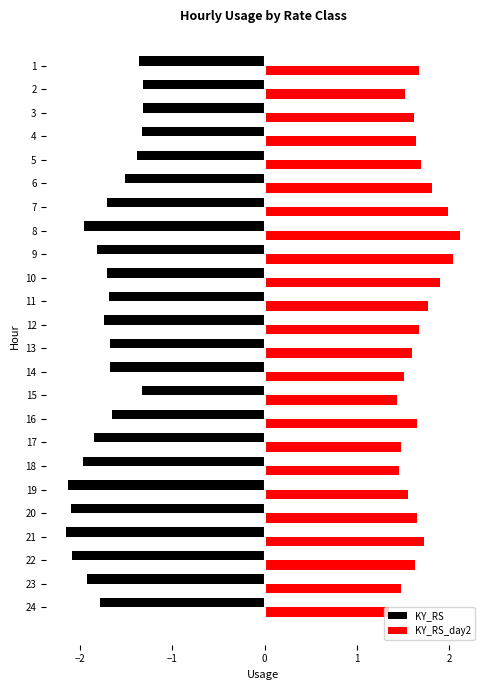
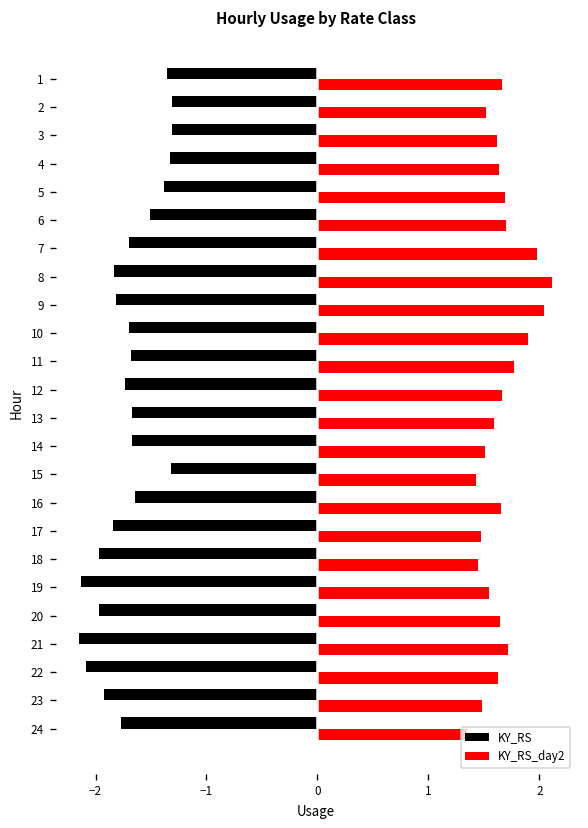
  {
    "KY_RS": {
      "1": -1.4,
      "2": -1.3,
      "3": -1.3,
      "4": -1.3,
      "5": -1.4,
      "6": -1.5,
      "7": -1.7,
-     "8": -2.0,
+     "8": -1.8,
      "9": -1.8,
      "10": -1.7,
      "11": -1.7,
      "12": -1.7,
      "13": -1.7,
      "14": -1.7,
      "15": -1.3,
      "16": -1.6,
      "17": -1.8,
      "18": -2.0,
      "19": -2.1,
-     "20": -2.1,
+     "20": -2.0,
      "21": -2.1,
      "22": -2.1,
      "23": -1.9,
      "24": -1.8
    },
    "KY_RS_day2": {
      "1": 1.7,
      "2": 1.5,
      "3": 1.6,
      "4": 1.6,
      "5": 1.7,
-     "6": 1.8,
+     "6": 1.7,
      "7": 2.0,
      "8": 2.1,
      "9": 2.0,
      "10": 1.9,
      "11": 1.8,
      "12": 1.7,
      "13": 1.6,
      "14": 1.5,
      "15": 1.4,
      "16": 1.7,
      "17": 1.5,
      "18": 1.5,
      "19": 1.6,
      "20": 1.7,
      "21": 1.7,
      "22": 1.6,
      "23": 1.5
    }
  }
